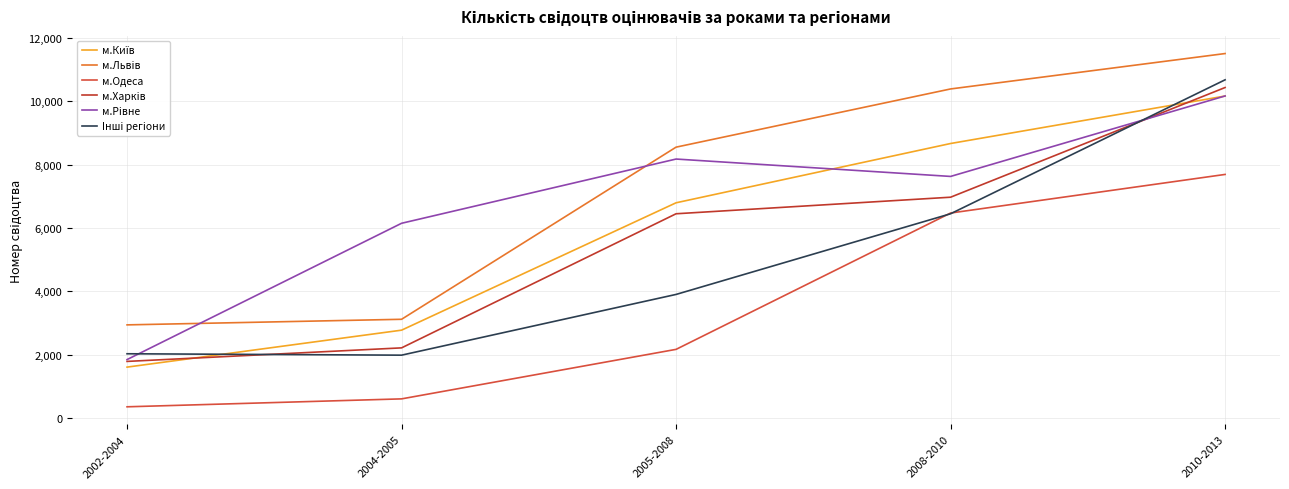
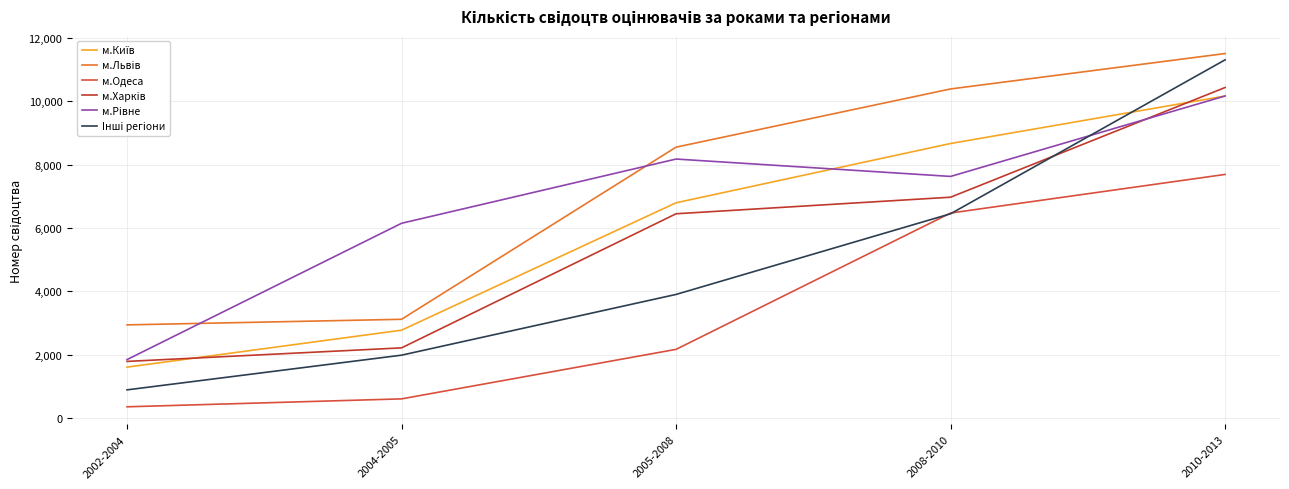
  {
    "м.Рівне": {
      "2004-2005": "6,100",
      "2005-2008": "8,200",
      "2008-2010": "7,600"
    },
    "Інші регіони": {
-     "2002-2004": "2,000",
+     "2002-2004": "900",
      "2004-2005": "2,000",
      "2005-2008": "3,900",
-     "2010-2013": "10,700"
+     "2010-2013": "11,300"
    }
  }
